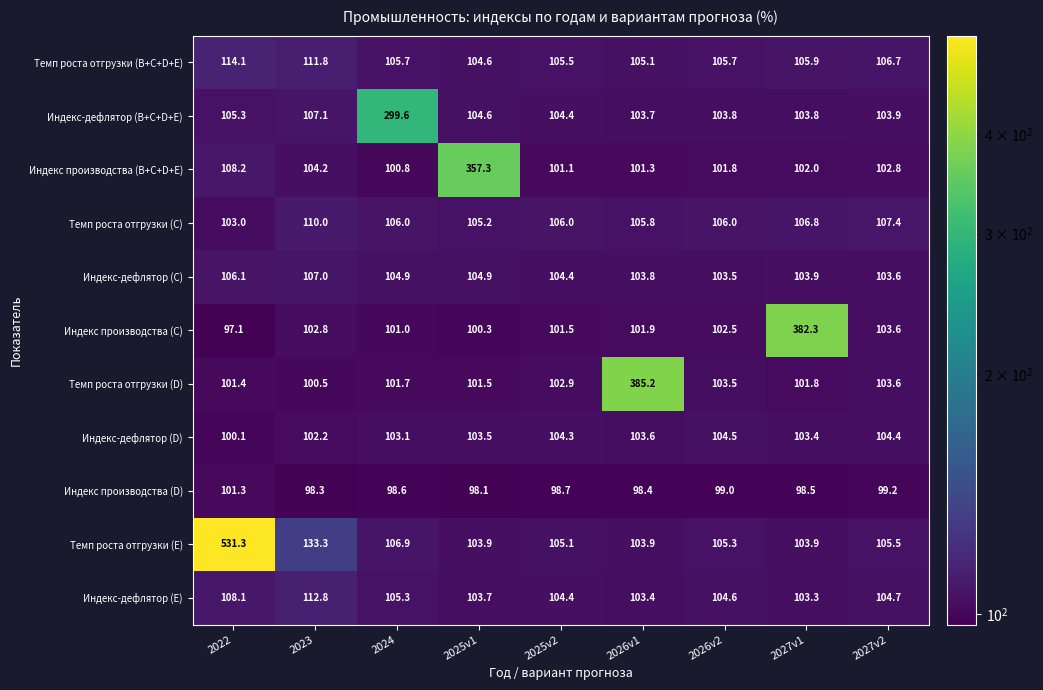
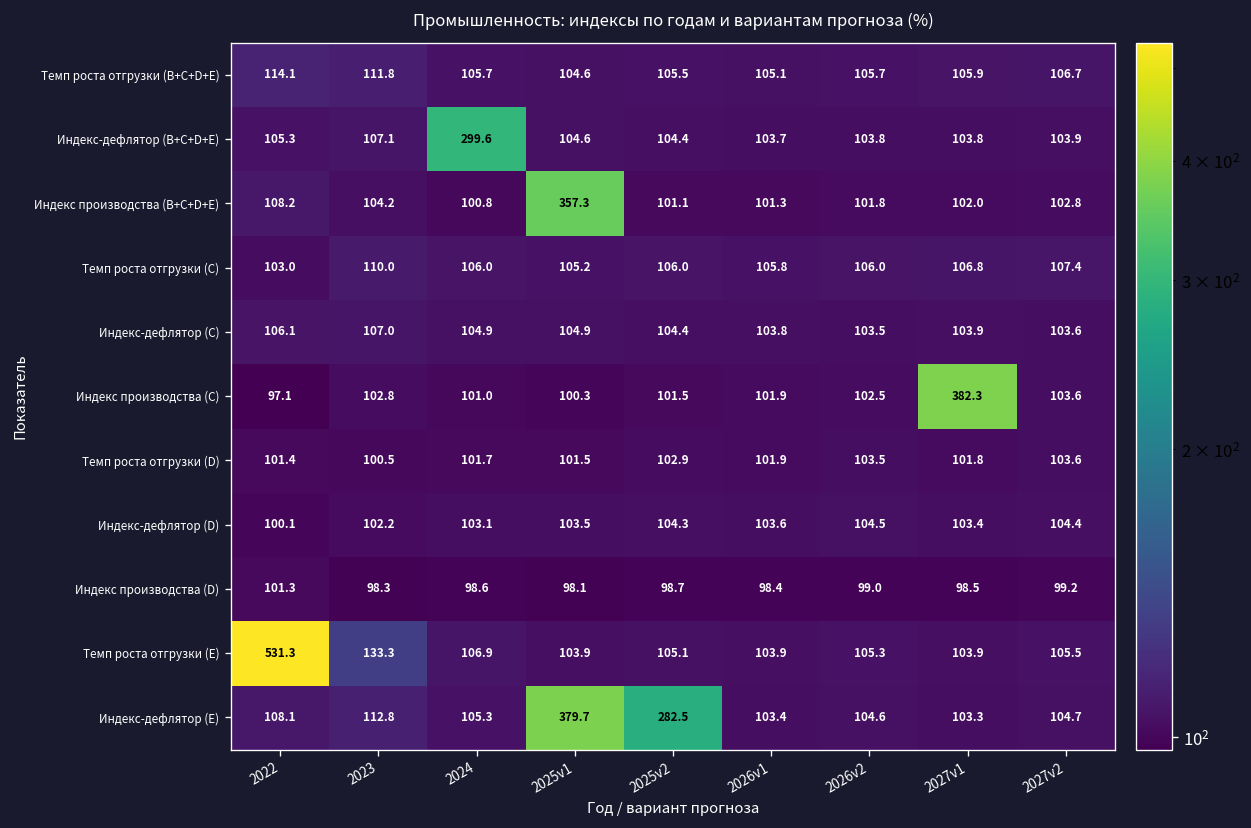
  {
    "Темп роста отгрузки (B+С+D+E)": {
      "2022": 114.1,
      "2023": 111.8,
      "2024": 105.7,
      "2025v1": 104.6,
      "2025v2": 105.5,
      "2026v1": 105.1,
      "2026v2": 105.7,
      "2027v1": 105.9,
      "2027v2": 106.7
    },
    "Индекс-дефлятор (B+С+D+E)": {
      "2022": 105.3,
      "2023": 107.1,
      "2024": 299.6,
      "2025v1": 104.6,
      "2025v2": 104.4,
      "2026v1": 103.7,
      "2026v2": 103.8,
      "2027v1": 103.8,
      "2027v2": 103.9
    },
    "Индекс производства (B+С+D+E)": {
      "2022": 108.2,
      "2023": 104.2,
      "2024": 100.8,
      "2025v1": 357.3,
      "2025v2": 101.1,
      "2026v1": 101.3,
      "2026v2": 101.8,
      "2027v1": 102.0,
      "2027v2": 102.8
    },
    "Темп роста отгрузки (C)": {
      "2022": 103.0,
      "2023": 110.0,
      "2024": 106.0,
      "2025v1": 105.2,
      "2025v2": 106.0,
      "2026v1": 105.8,
      "2026v2": 106.0,
      "2027v1": 106.8,
      "2027v2": 107.4
    },
    "Индекс-дефлятор (C)": {
      "2022": 106.1,
      "2023": 107.0,
      "2024": 104.9,
      "2025v1": 104.9,
      "2025v2": 104.4,
      "2026v1": 103.8,
      "2026v2": 103.5,
      "2027v1": 103.9,
      "2027v2": 103.6
    },
    "Индекс производства (C)": {
      "2022": 97.1,
      "2023": 102.8,
      "2024": 101.0,
      "2025v1": 100.3,
      "2025v2": 101.5,
      "2026v1": 101.9,
      "2026v2": 102.5,
      "2027v1": 382.3,
      "2027v2": 103.6
    },
    "Темп роста отгрузки (D)": {
      "2022": 101.4,
      "2023": 100.5,
      "2024": 101.7,
      "2025v1": 101.5,
      "2025v2": 102.9,
-     "2026v1": 385.2,
+     "2026v1": 101.9,
      "2026v2": 103.5,
      "2027v1": 101.8,
      "2027v2": 103.6
    },
    "Индекс-дефлятор (D)": {
      "2022": 100.1,
      "2023": 102.2,
      "2024": 103.1,
      "2025v1": 103.5,
      "2025v2": 104.3,
      "2026v1": 103.6,
      "2026v2": 104.5,
      "2027v1": 103.4,
      "2027v2": 104.4
    },
    "Индекс производства (D)": {
      "2022": 101.3,
      "2023": 98.3,
      "2024": 98.6,
      "2025v1": 98.1,
      "2025v2": 98.7,
      "2026v1": 98.4,
      "2026v2": 99.0,
      "2027v1": 98.5,
      "2027v2": 99.2
    },
    "Темп роста отгрузки (E)": {
      "2022": 531.3,
      "2023": 133.3,
      "2024": 106.9,
      "2025v1": 103.9,
      "2025v2": 105.1,
      "2026v1": 103.9,
      "2026v2": 105.3,
      "2027v1": 103.9,
      "2027v2": 105.5
    },
    "Индекс-дефлятор (E)": {
      "2022": 108.1,
      "2023": 112.8,
      "2024": 105.3,
-     "2025v1": 103.7,
-     "2025v2": 104.4,
+     "2025v1": 379.7,
+     "2025v2": 282.5,
      "2026v1": 103.4,
      "2026v2": 104.6,
      "2027v1": 103.3,
      "2027v2": 104.7
    }
  }
